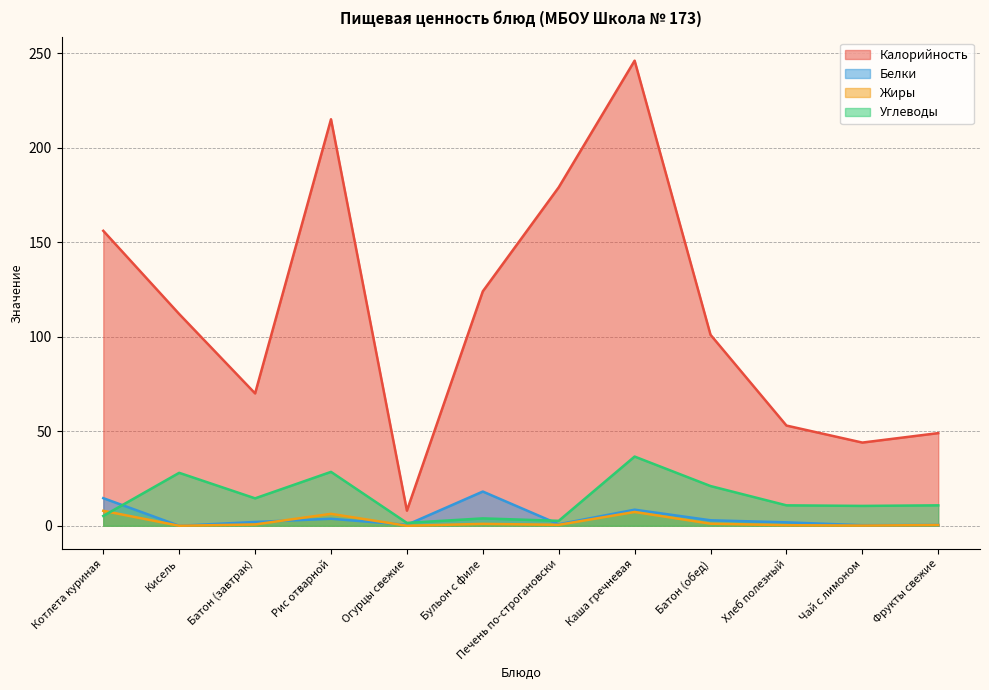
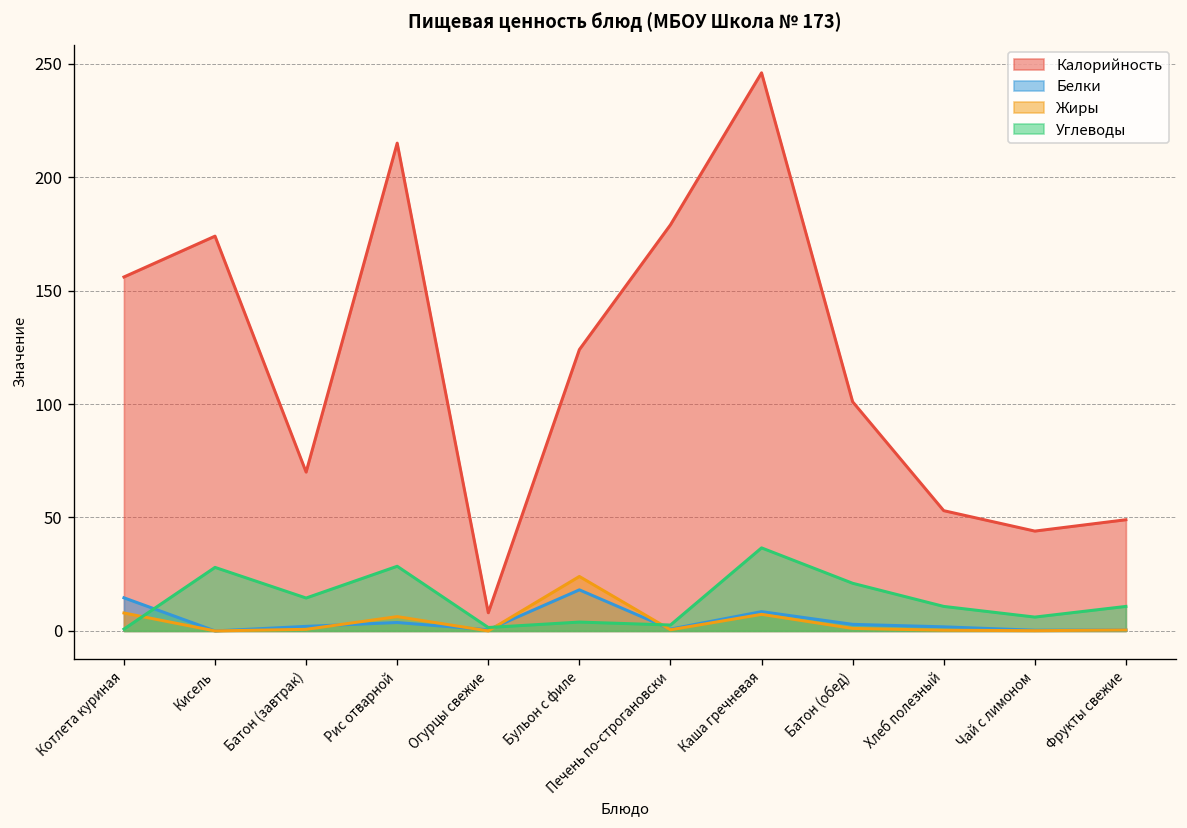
  {
    "Калорийность": {
      "Котлета куриная": 156,
-     "Кисель": 112,
+     "Кисель": 174,
      "Батон (завтрак)": 70,
      "Рис отварной": 215,
      "Огурцы свежие": 8,
      "Бульон с филе": 124,
      "Печень по-строгановски": 179,
      "Каша гречневая": 246,
      "Батон (обед)": 101,
      "Хлеб полезный": 53,
      "Чай с лимоном": 44,
      "Фрукты свежие": 49
    },
    "Белки": {
      "Котлета куриная": 15,
      "Рис отварной": 4,
      "Бульон с филе": 18,
      "Батон (обед)": 3,
      "Хлеб полезный": 2
    },
    "Жиры": {
      "Котлета куриная": 8,
      "Рис отварной": 6,
-     "Бульон с филе": 1,
+     "Бульон с филе": 24,
      "Батон (обед)": 1,
      "Хлеб полезный": 0
    },
    "Углеводы": {
-     "Котлета куриная": 5,
+     "Котлета куриная": 1,
      "Кисель": 28,
      "Батон (завтрак)": 15,
      "Рис отварной": 29,
      "Бульон с филе": 4,
      "Печень по-строгановски": 3,
      "Каша гречневая": 37,
      "Батон (обед)": 21,
      "Хлеб полезный": 11,
-     "Чай с лимоном": 11,
+     "Чай с лимоном": 6,
      "Фрукты свежие": 11
    }
  }
